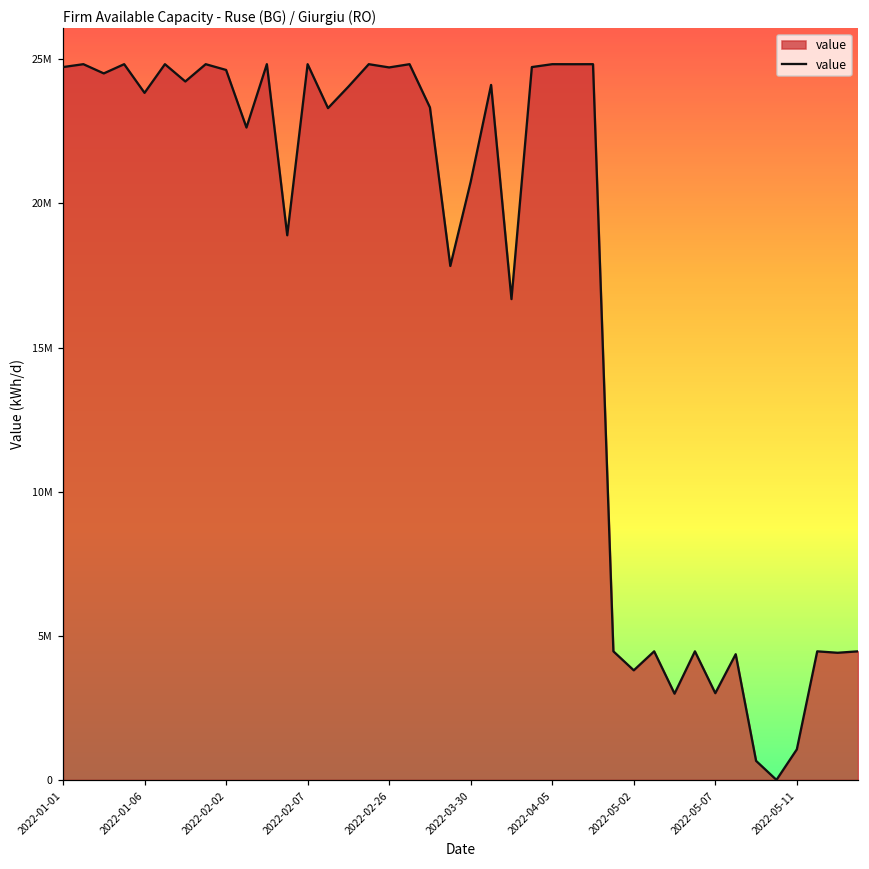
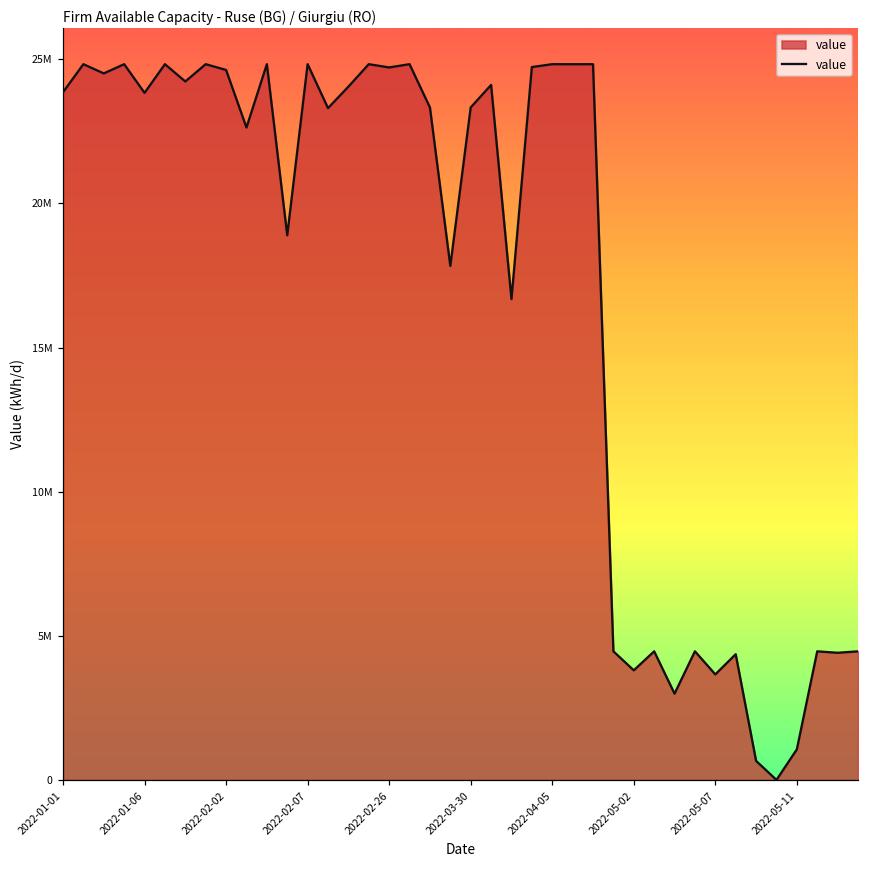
  {
-   "2022-01-01": 24700000,
+   "2022-01-01": 23900000,
    "2022-01-06": 23800000,
    "2022-02-02": 24600000,
    "2022-02-07": 24800000,
    "2022-02-26": 24700000,
-   "2022-03-30": 20800000,
+   "2022-03-30": 23300000,
    "2022-04-05": 24800000,
    "2022-05-02": 3800000,
-   "2022-05-07": 3000000,
+   "2022-05-07": 3700000,
    "2022-05-11": 1100000
  }
